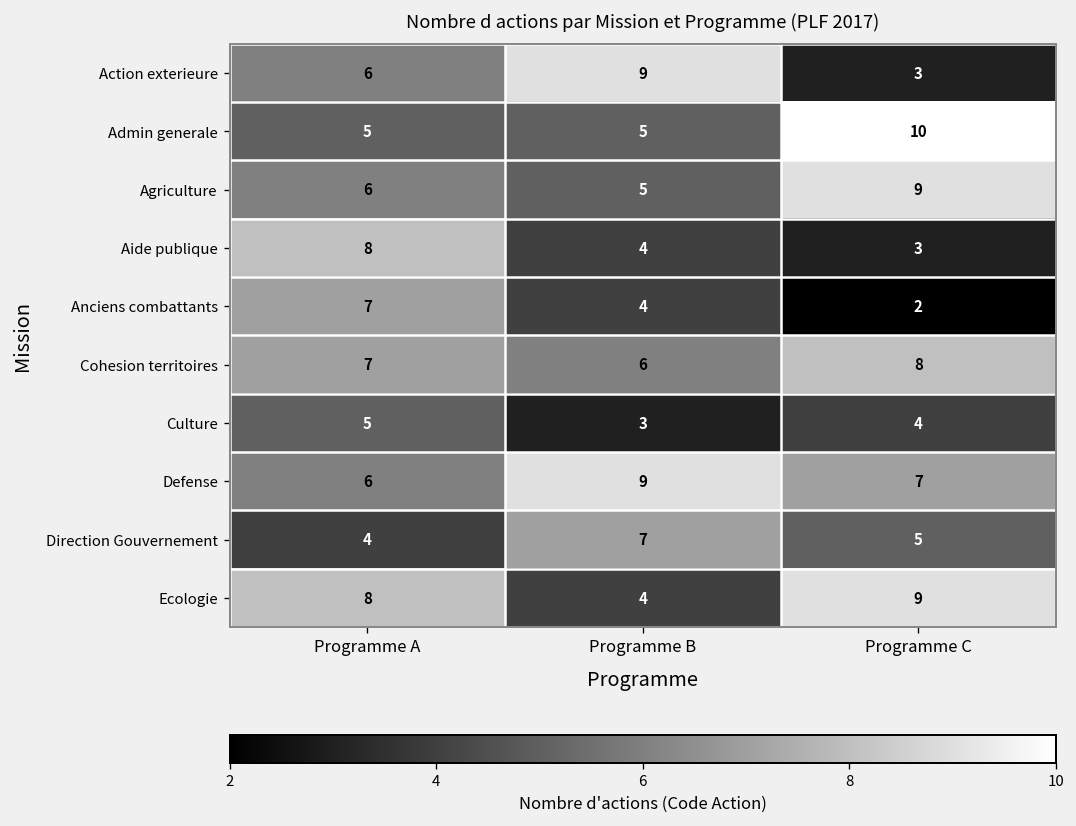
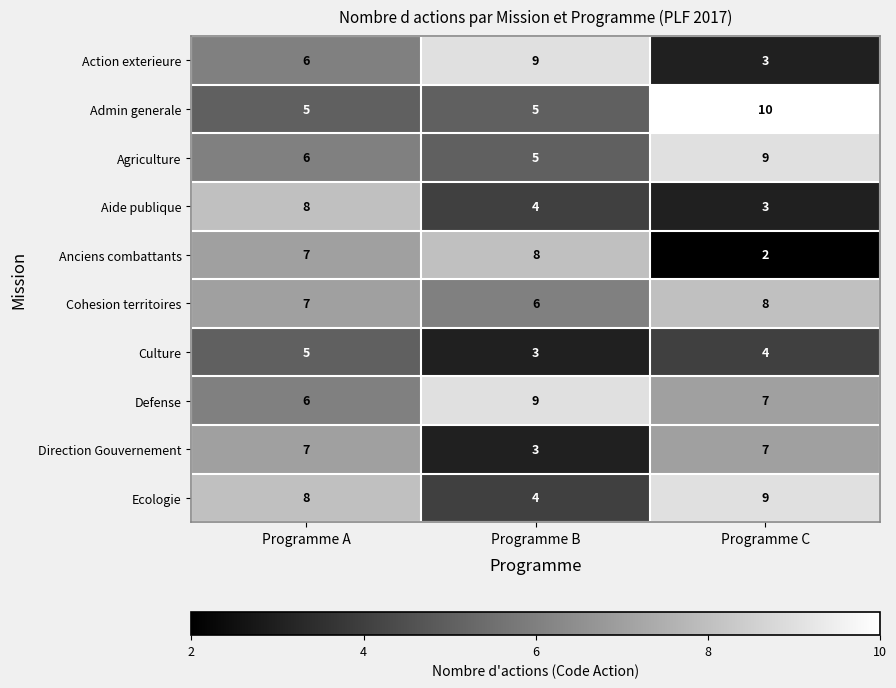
  {
    "Action exterieure": {
      "Programme A": 6,
      "Programme B": 9,
      "Programme C": 3
    },
    "Admin generale": {
      "Programme A": 5,
      "Programme B": 5,
      "Programme C": 10
    },
    "Agriculture": {
      "Programme A": 6,
      "Programme B": 5,
      "Programme C": 9
    },
    "Aide publique": {
      "Programme A": 8,
      "Programme B": 4,
      "Programme C": 3
    },
    "Anciens combattants": {
      "Programme A": 7,
-     "Programme B": 4,
+     "Programme B": 8,
      "Programme C": 2
    },
    "Cohesion territoires": {
      "Programme A": 7,
      "Programme B": 6,
      "Programme C": 8
    },
    "Culture": {
      "Programme A": 5,
      "Programme B": 3,
      "Programme C": 4
    },
    "Defense": {
      "Programme A": 6,
      "Programme B": 9,
      "Programme C": 7
    },
    "Direction Gouvernement": {
-     "Programme A": 4,
-     "Programme B": 7,
-     "Programme C": 5
+     "Programme A": 7,
+     "Programme B": 3,
+     "Programme C": 7
    },
    "Ecologie": {
      "Programme A": 8,
      "Programme B": 4,
      "Programme C": 9
    }
  }
